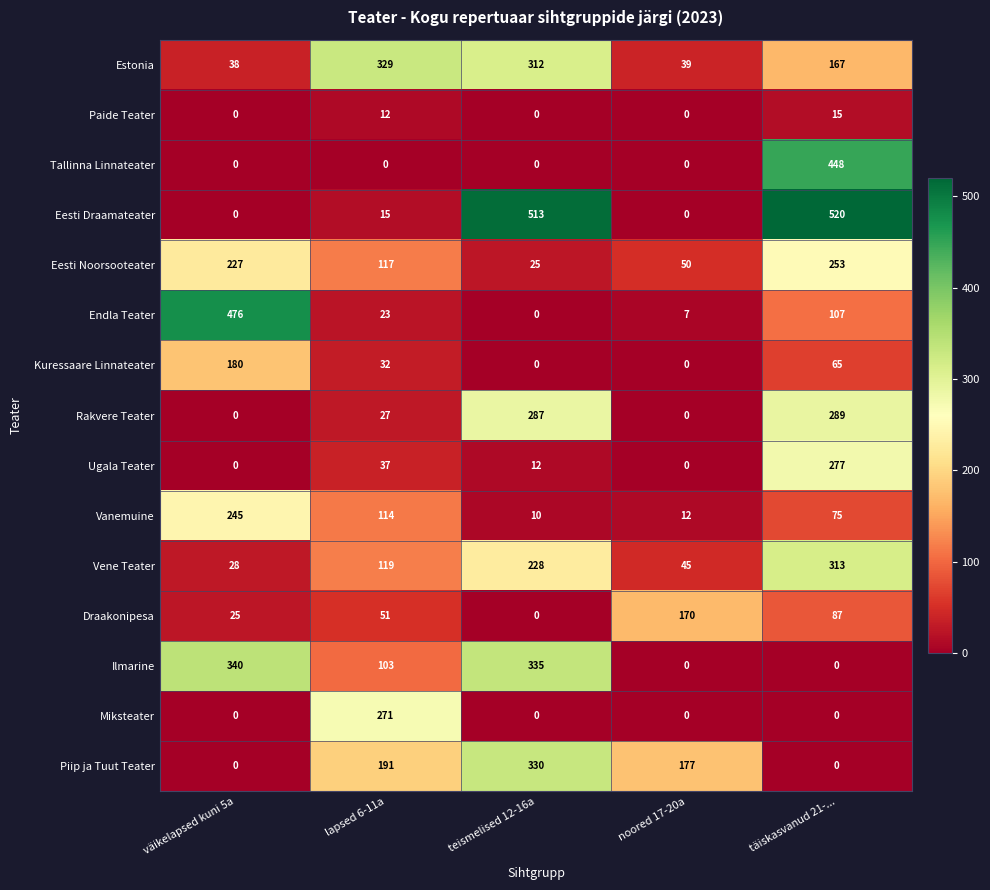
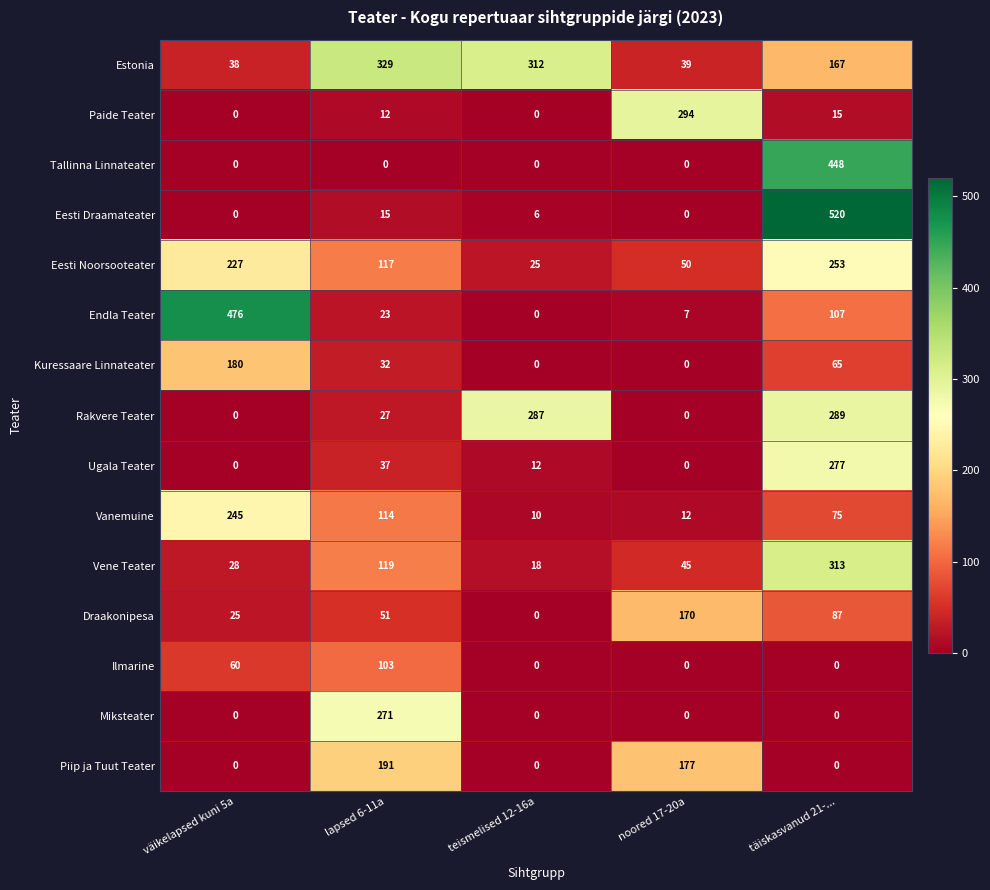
  {
    "Estonia": {
      "väikelapsed kuni 5a": 38,
      "lapsed 6-11a": 329,
      "teismelised 12-16a": 312,
      "noored 17-20a": 39,
      "täiskasvanud 21-...": 167
    },
    "Paide Teater": {
      "väikelapsed kuni 5a": 0,
      "lapsed 6-11a": 12,
      "teismelised 12-16a": 0,
-     "noored 17-20a": 0,
+     "noored 17-20a": 294,
      "täiskasvanud 21-...": 15
    },
    "Tallinna Linnateater": {
      "väikelapsed kuni 5a": 0,
      "lapsed 6-11a": 0,
      "teismelised 12-16a": 0,
      "noored 17-20a": 0,
      "täiskasvanud 21-...": 448
    },
    "Eesti Draamateater": {
      "väikelapsed kuni 5a": 0,
      "lapsed 6-11a": 15,
-     "teismelised 12-16a": 513,
+     "teismelised 12-16a": 6,
      "noored 17-20a": 0,
      "täiskasvanud 21-...": 520
    },
    "Eesti Noorsooteater": {
      "väikelapsed kuni 5a": 227,
      "lapsed 6-11a": 117,
      "teismelised 12-16a": 25,
      "noored 17-20a": 50,
      "täiskasvanud 21-...": 253
    },
    "Endla Teater": {
      "väikelapsed kuni 5a": 476,
      "lapsed 6-11a": 23,
      "teismelised 12-16a": 0,
      "noored 17-20a": 7,
      "täiskasvanud 21-...": 107
    },
    "Kuressaare Linnateater": {
      "väikelapsed kuni 5a": 180,
      "lapsed 6-11a": 32,
      "teismelised 12-16a": 0,
      "noored 17-20a": 0,
      "täiskasvanud 21-...": 65
    },
    "Rakvere Teater": {
      "väikelapsed kuni 5a": 0,
      "lapsed 6-11a": 27,
      "teismelised 12-16a": 287,
      "noored 17-20a": 0,
      "täiskasvanud 21-...": 289
    },
    "Ugala Teater": {
      "väikelapsed kuni 5a": 0,
      "lapsed 6-11a": 37,
      "teismelised 12-16a": 12,
      "noored 17-20a": 0,
      "täiskasvanud 21-...": 277
    },
    "Vanemuine": {
      "väikelapsed kuni 5a": 245,
      "lapsed 6-11a": 114,
      "teismelised 12-16a": 10,
      "noored 17-20a": 12,
      "täiskasvanud 21-...": 75
    },
    "Vene Teater": {
      "väikelapsed kuni 5a": 28,
      "lapsed 6-11a": 119,
-     "teismelised 12-16a": 228,
+     "teismelised 12-16a": 18,
      "noored 17-20a": 45,
      "täiskasvanud 21-...": 313
    },
    "Draakonipesa": {
      "väikelapsed kuni 5a": 25,
      "lapsed 6-11a": 51,
      "teismelised 12-16a": 0,
      "noored 17-20a": 170,
      "täiskasvanud 21-...": 87
    },
    "Ilmarine": {
-     "väikelapsed kuni 5a": 340,
+     "väikelapsed kuni 5a": 60,
      "lapsed 6-11a": 103,
-     "teismelised 12-16a": 335,
+     "teismelised 12-16a": 0,
      "noored 17-20a": 0,
      "täiskasvanud 21-...": 0
    },
    "Miksteater": {
      "väikelapsed kuni 5a": 0,
      "lapsed 6-11a": 271,
      "teismelised 12-16a": 0,
      "noored 17-20a": 0,
      "täiskasvanud 21-...": 0
    },
    "Piip ja Tuut Teater": {
      "väikelapsed kuni 5a": 0,
      "lapsed 6-11a": 191,
-     "teismelised 12-16a": 330,
+     "teismelised 12-16a": 0,
      "noored 17-20a": 177,
      "täiskasvanud 21-...": 0
    }
  }
